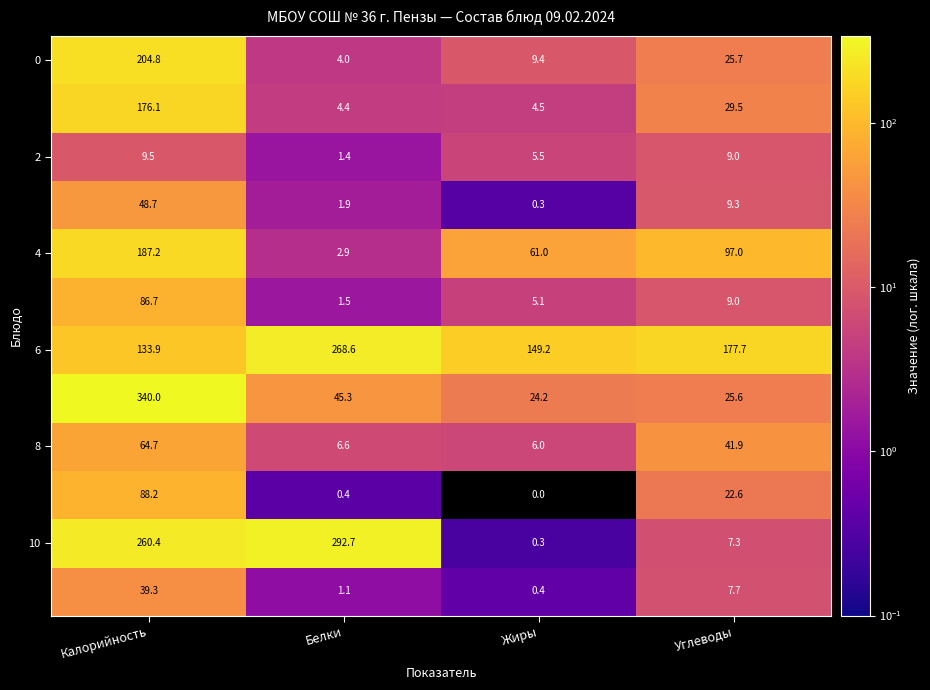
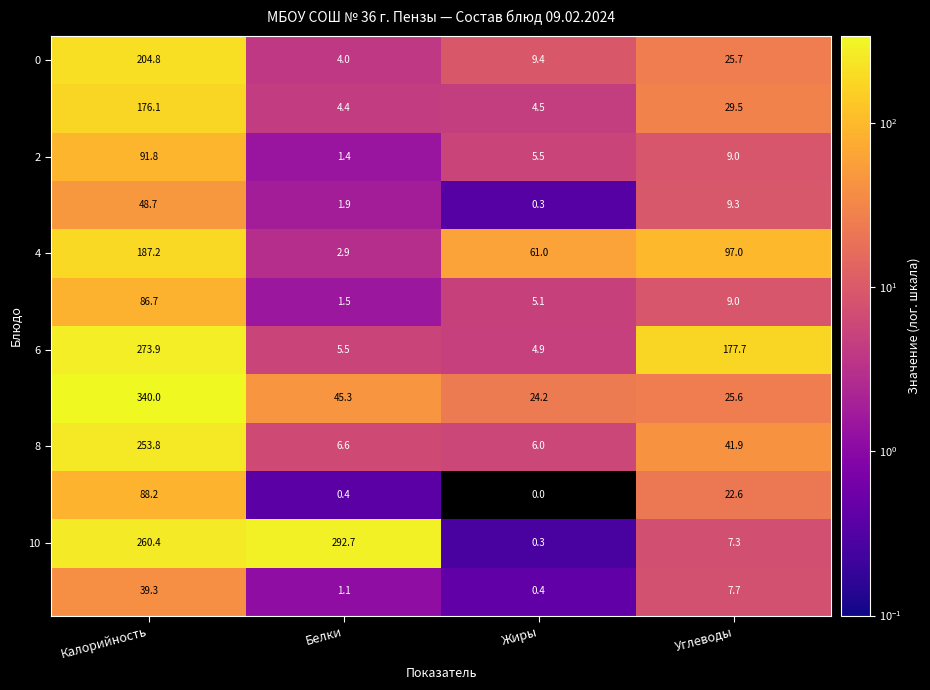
  {
    "0": {
      "Калорийность": 204.8,
      "Белки": 4.0,
      "Жиры": 9.4,
      "Углеводы": 25.7
    },
    "2": {
-     "Калорийность": 9.5,
+     "Калорийность": 91.8,
      "Белки": 1.4,
      "Жиры": 5.5,
      "Углеводы": 9.0
    },
    "4": {
      "Калорийность": 187.2,
      "Белки": 2.9,
      "Жиры": 61.0,
      "Углеводы": 97.0
    },
    "6": {
-     "Калорийность": 133.9,
-     "Белки": 268.6,
-     "Жиры": 149.2,
+     "Калорийность": 273.9,
+     "Белки": 5.5,
+     "Жиры": 4.9,
      "Углеводы": 177.7
    },
    "8": {
-     "Калорийность": 64.7,
+     "Калорийность": 253.8,
      "Белки": 6.6,
      "Жиры": 6.0,
      "Углеводы": 41.9
    },
    "10": {
      "Калорийность": 260.4,
      "Белки": 292.7,
      "Жиры": 0.3,
      "Углеводы": 7.3
    }
  }
